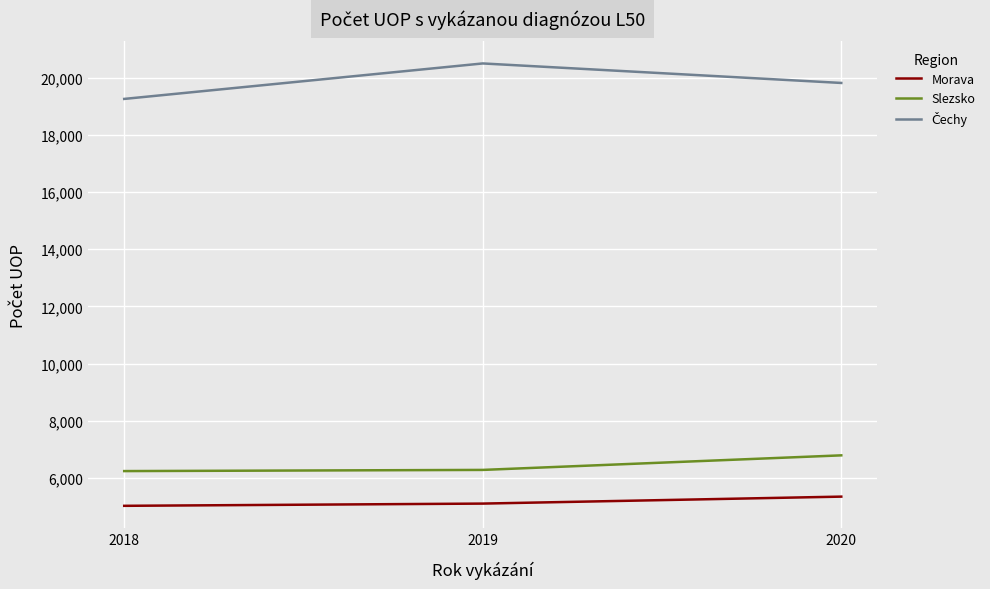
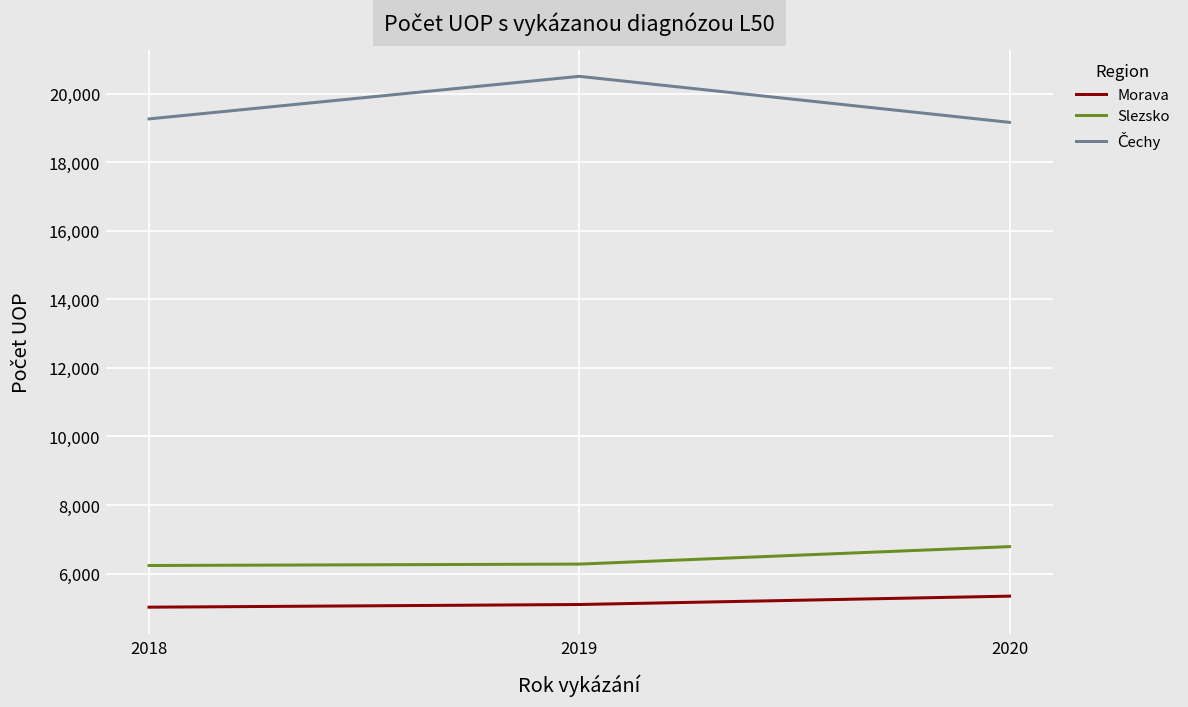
  {
    "Morava": {
      "2018": "5,000",
      "2019": "5,100",
      "2020": "5,300"
    },
    "Slezsko": {
      "2018": "6,200",
      "2019": "6,300",
      "2020": "6,800"
    },
    "Čechy": {
      "2018": "19,300",
      "2019": "20,500",
-     "2020": "19,800"
+     "2020": "19,200"
    }
  }
